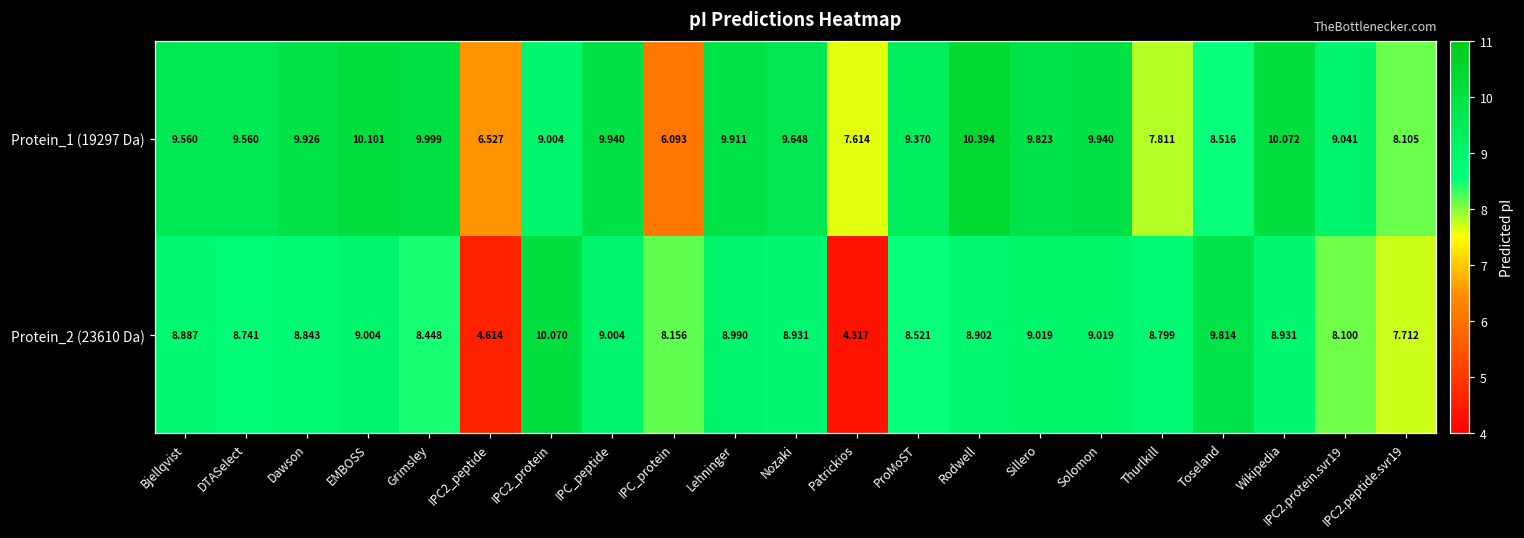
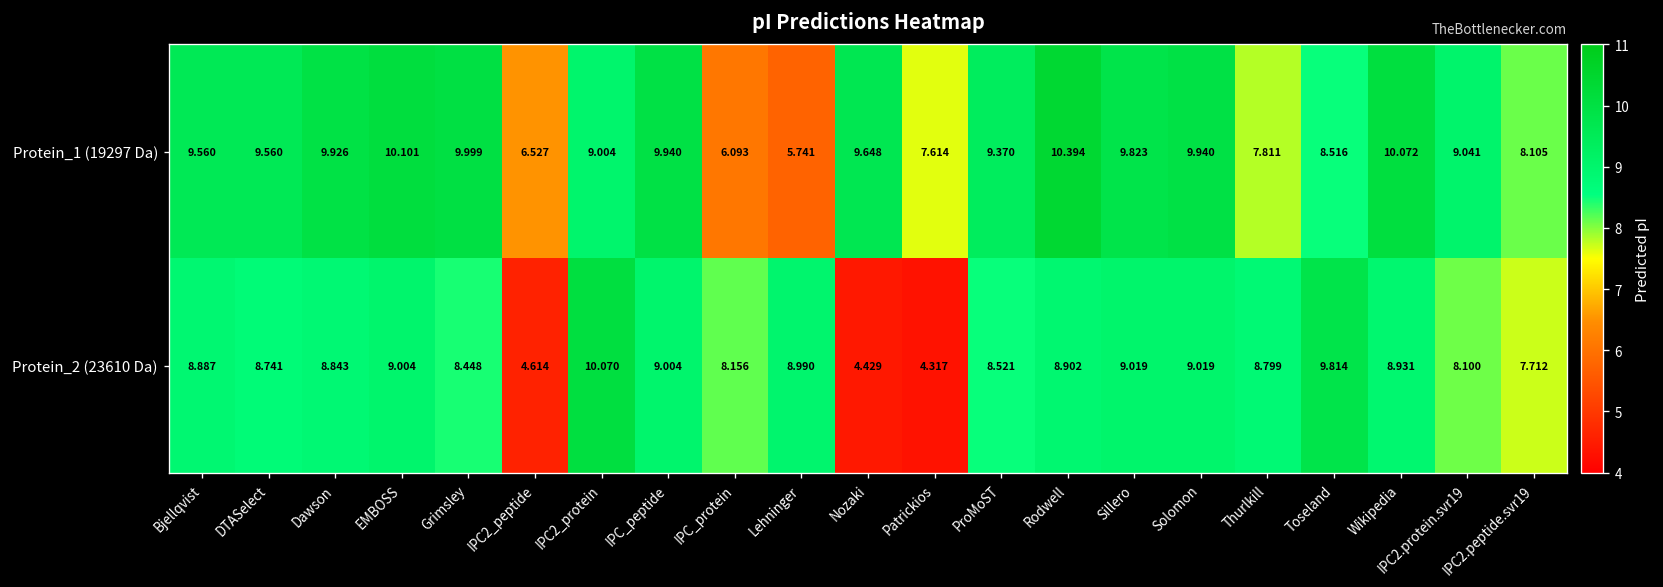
  {
    "Protein_1 (19297 Da)": {
      "Bjellqvist": 9.560,
      "DTASelect": 9.560,
      "Dawson": 9.926,
      "EMBOSS": 10.101,
      "Grimsley": 9.999,
      "IPC2_peptide": 6.527,
      "IPC2_protein": 9.004,
      "IPC_peptide": 9.940,
      "IPC_protein": 6.093,
-     "Lehninger": 9.911,
+     "Lehninger": 5.741,
      "Nozaki": 9.648,
      "Patrickios": 7.614,
      "ProMoST": 9.370,
      "Rodwell": 10.394,
      "Sillero": 9.823,
      "Solomon": 9.940,
      "Thurlkill": 7.811,
      "Toseland": 8.516,
      "Wikipedia": 10.072,
      "IPC2.protein.svr19": 9.041,
      "IPC2.peptide.svr19": 8.105
    },
    "Protein_2 (23610 Da)": {
      "Bjellqvist": 8.887,
      "DTASelect": 8.741,
      "Dawson": 8.843,
      "EMBOSS": 9.004,
      "Grimsley": 8.448,
      "IPC2_peptide": 4.614,
      "IPC2_protein": 10.070,
      "IPC_peptide": 9.004,
      "IPC_protein": 8.156,
      "Lehninger": 8.990,
-     "Nozaki": 8.931,
+     "Nozaki": 4.429,
      "Patrickios": 4.317,
      "ProMoST": 8.521,
      "Rodwell": 8.902,
      "Sillero": 9.019,
      "Solomon": 9.019,
      "Thurlkill": 8.799,
      "Toseland": 9.814,
      "Wikipedia": 8.931,
      "IPC2.protein.svr19": 8.100,
      "IPC2.peptide.svr19": 7.712
    }
  }
